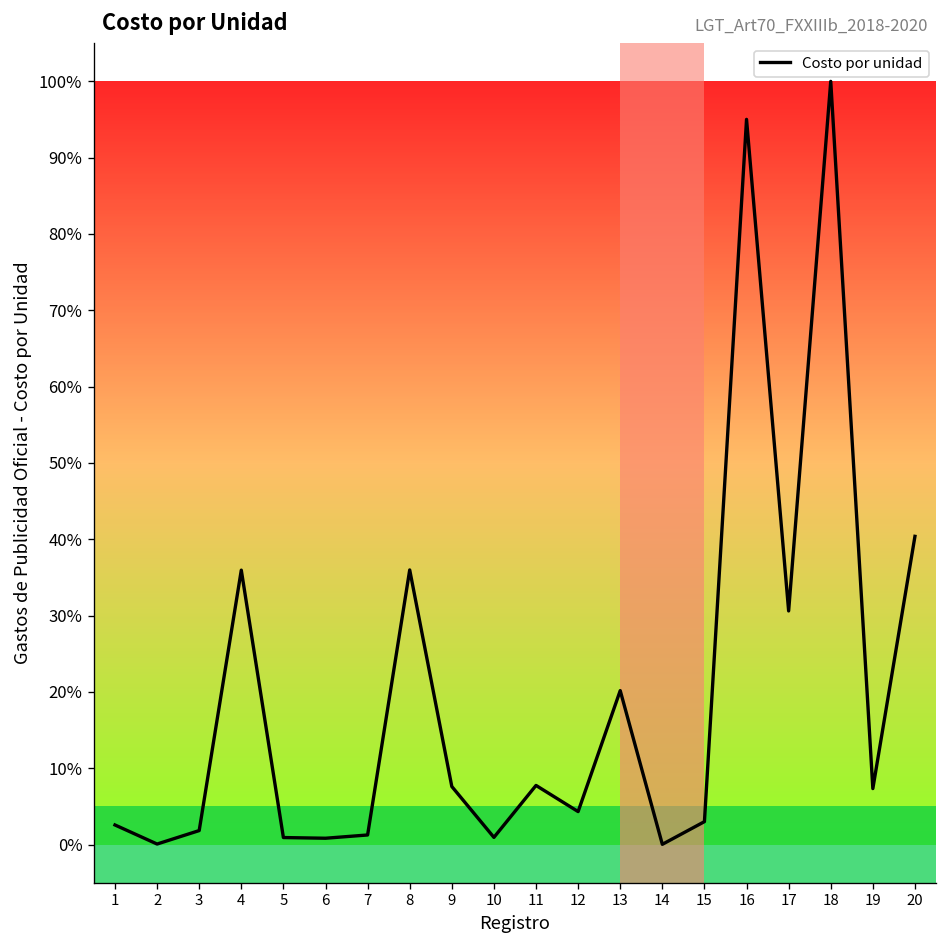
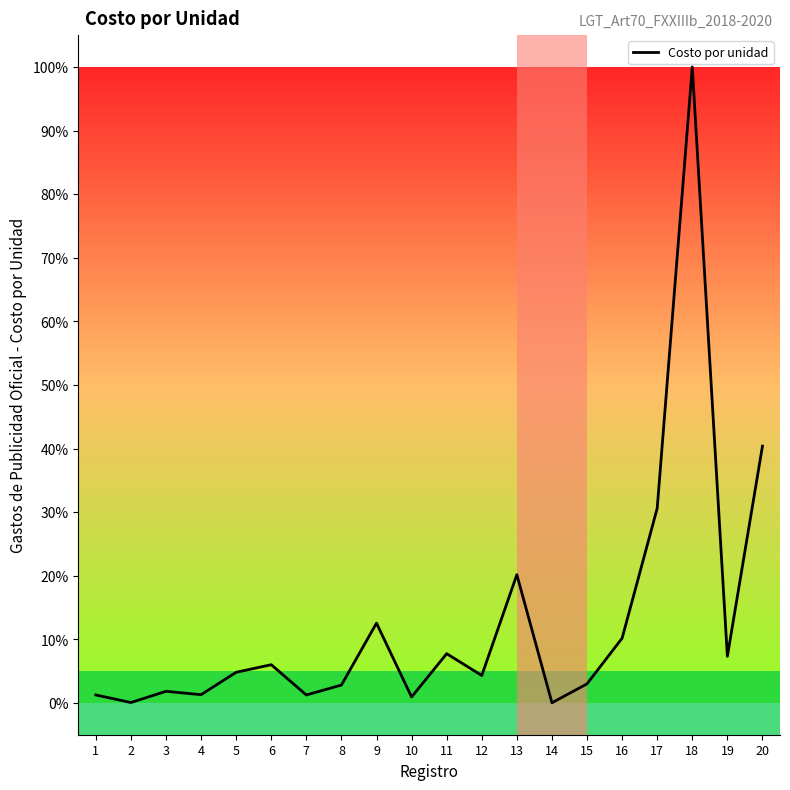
  {
-   "1": "3%",
+   "1": "1%",
    "2": "0%",
    "3": "2%",
-   "4": "36%",
-   "5": "1%",
-   "6": "1%",
+   "4": "1%",
+   "5": "5%",
+   "6": "6%",
    "7": "1%",
-   "8": "36%",
-   "9": "8%",
+   "8": "3%",
+   "9": "13%",
    "10": "1%",
    "11": "8%",
    "12": "4%",
    "13": "20%",
    "14": "0%",
    "15": "3%",
-   "16": "95%",
+   "16": "10%",
    "17": "31%",
    "18": "100%",
    "19": "7%",
    "20": "40%"
  }
